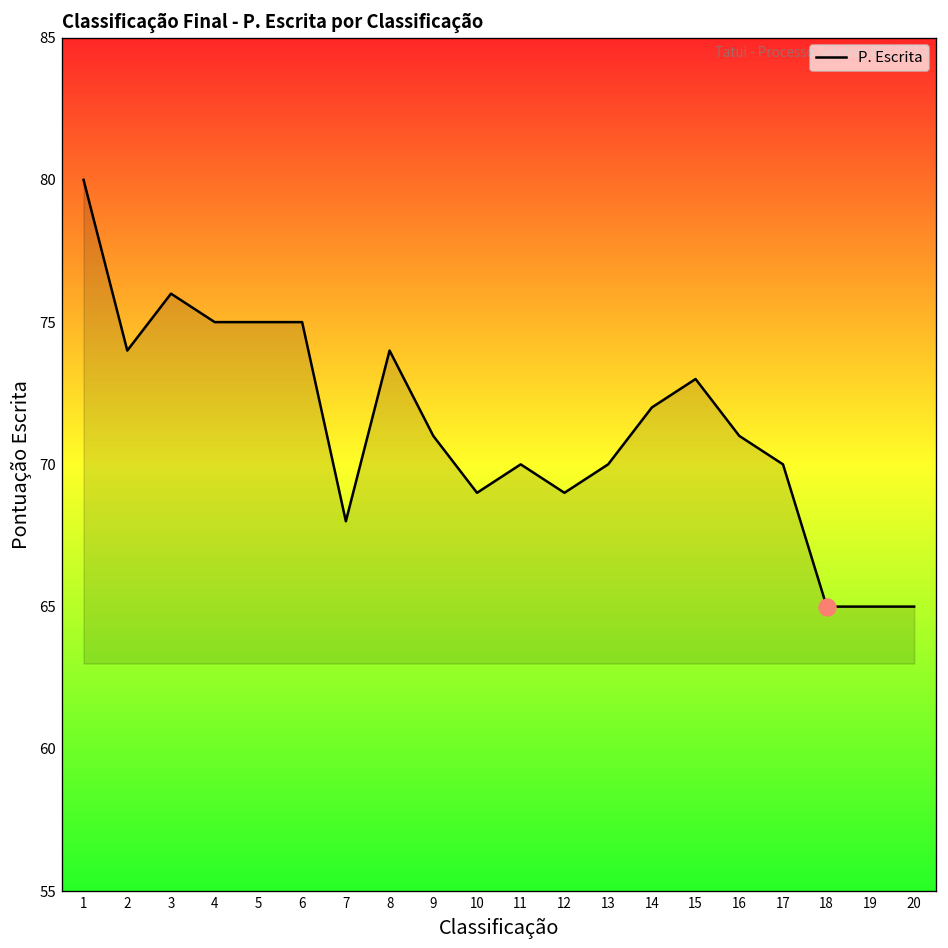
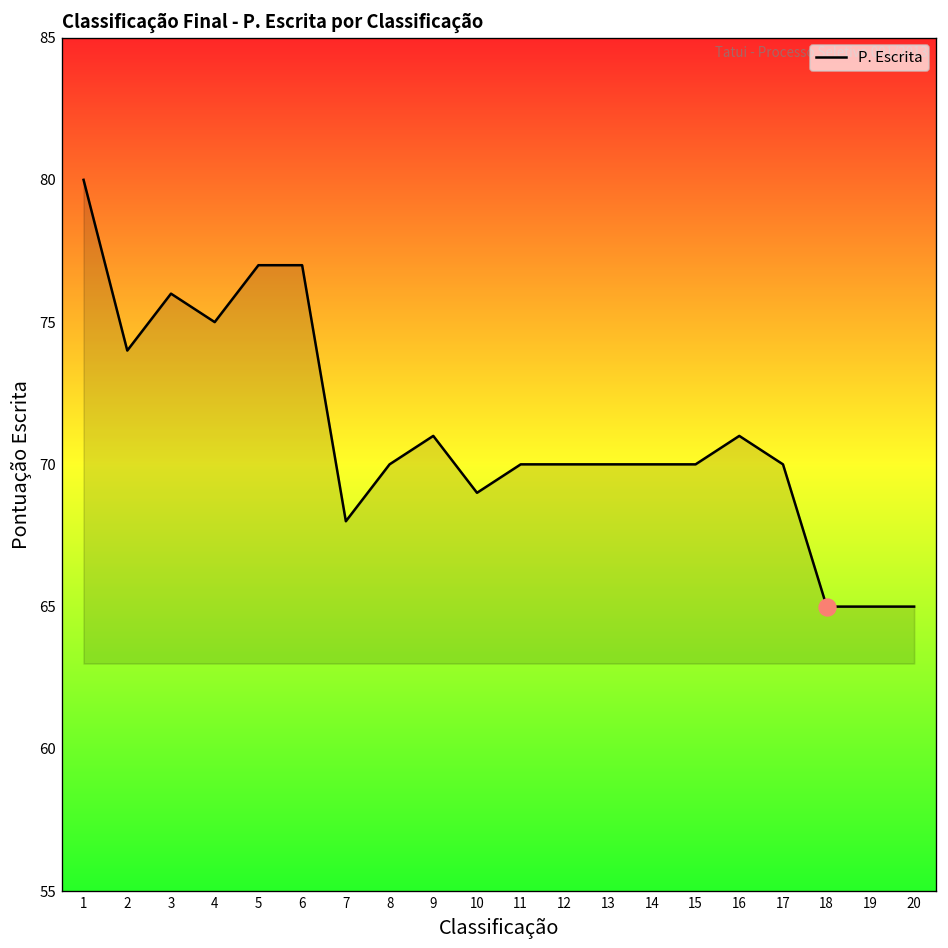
  {
    "P. Escrita": {
      "1": 80,
      "2": 74,
      "3": 76,
      "4": 75,
-     "5": 75,
-     "6": 75,
+     "5": 77,
+     "6": 77,
      "7": 68,
-     "8": 74,
+     "8": 70,
      "9": 71,
      "10": 69,
      "11": 70,
-     "12": 69,
+     "12": 70,
      "13": 70,
-     "14": 72,
-     "15": 73,
+     "14": 70,
+     "15": 70,
      "16": 71,
      "17": 70,
      "19": 65,
      "20": 65
    }
  }
